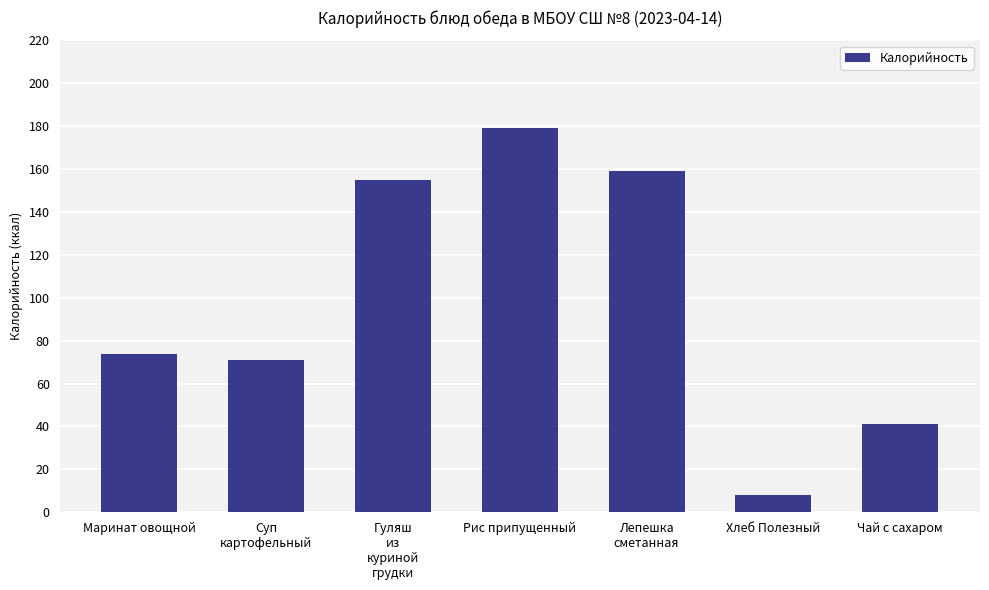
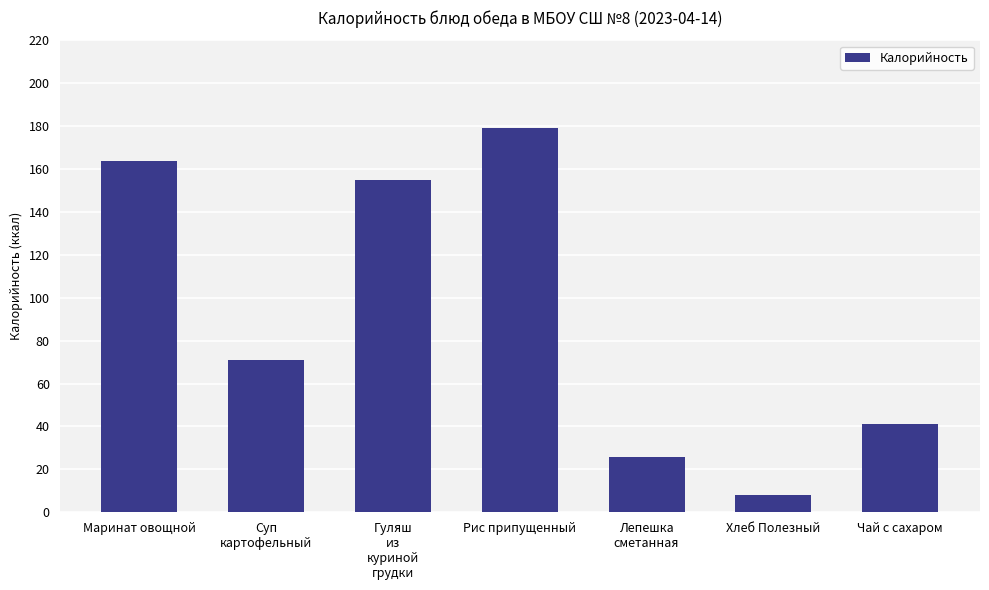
  {
-   "Маринат овощной": 74,
+   "Маринат овощной": 164,
    "Суп картофельный": 71,
    "Гуляш из куриной грудки": 155,
    "Рис припущенный": 179,
-   "Лепешка сметанная": 159,
+   "Лепешка сметанная": 26,
    "Хлеб Полезный": 8,
    "Чай с сахаром": 41
  }
